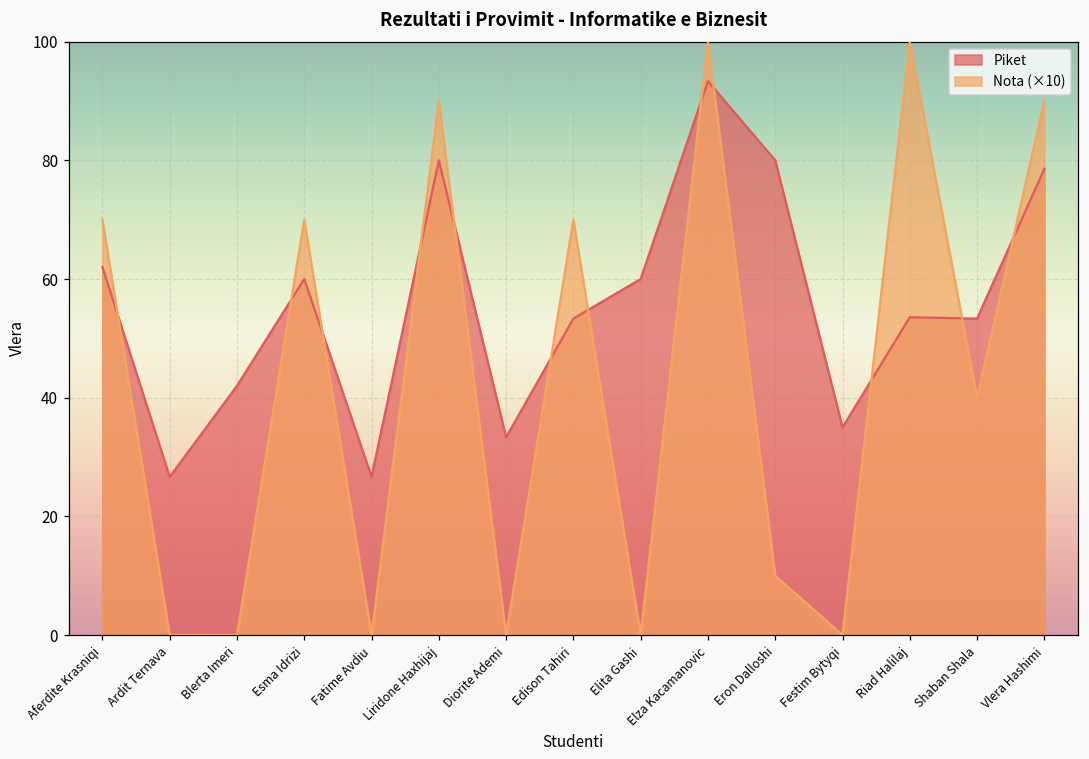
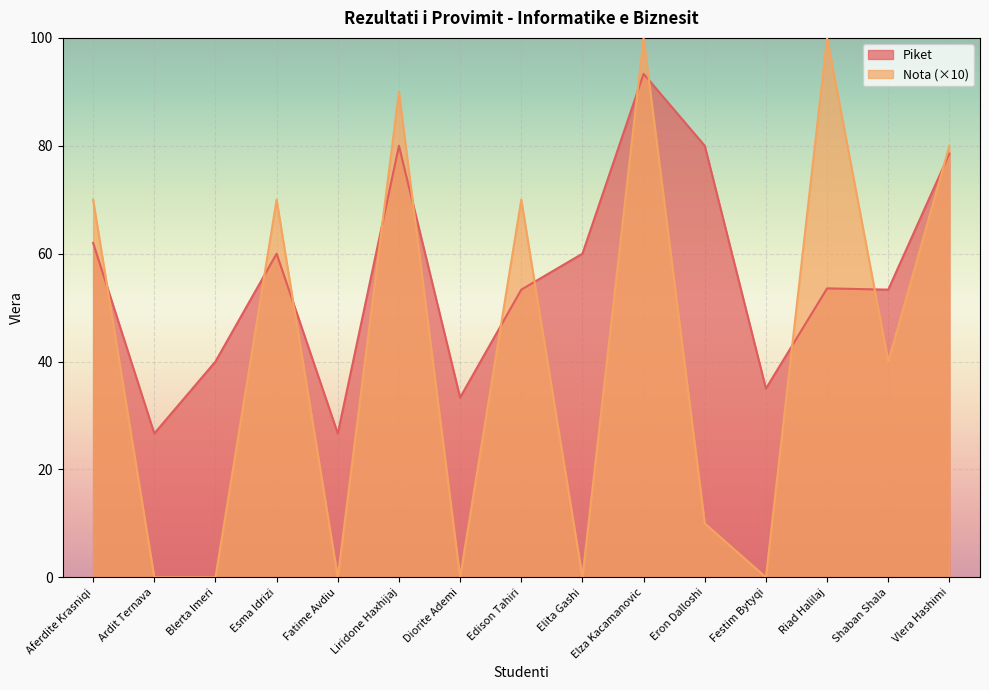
  {
    "Piket": {
      "Aferdite Krasniqi": 62,
      "Ardit Ternava": 27,
-     "Blerta Imeri": 42,
+     "Blerta Imeri": 40,
      "Esma Idrizi": 60,
      "Fatime Avdiu": 27,
      "Liridone Haxhijaj": 80,
      "Diorite Ademi": 33,
      "Edison Tahiri": 53,
      "Elita Gashi": 60,
      "Elza Kacamanovic": 93,
      "Eron Dalloshi": 80,
      "Festim Bytyqi": 35,
      "Riad Halilaj": 54,
      "Shaban Shala": 53,
      "Vlera Hashimi": 79
    },
    "Nota (×10)": {
      "Aferdite Krasniqi": 70,
      "Ardit Ternava": 0,
      "Blerta Imeri": 0,
      "Esma Idrizi": 70,
      "Fatime Avdiu": 0,
      "Liridone Haxhijaj": 90,
      "Diorite Ademi": 0,
      "Edison Tahiri": 70,
      "Elita Gashi": 0,
      "Elza Kacamanovic": 100,
      "Eron Dalloshi": 10,
      "Festim Bytyqi": 0,
      "Riad Halilaj": 100,
      "Shaban Shala": 40,
-     "Vlera Hashimi": 90
+     "Vlera Hashimi": 80
    }
  }
